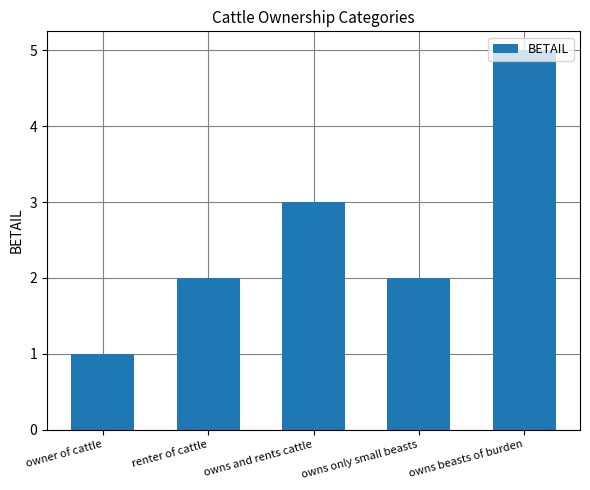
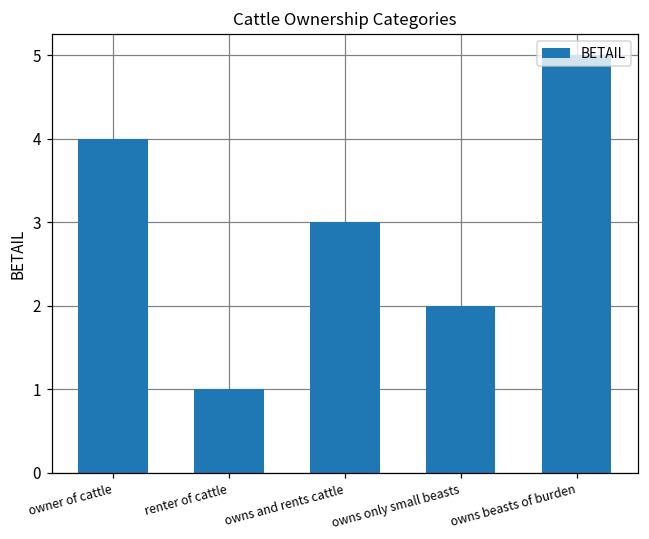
  {
-   "owner of cattle": 1,
-   "renter of cattle": 2,
+   "owner of cattle": 4,
+   "renter of cattle": 1,
    "owns and rents cattle": 3,
    "owns only small beasts": 2
  }
